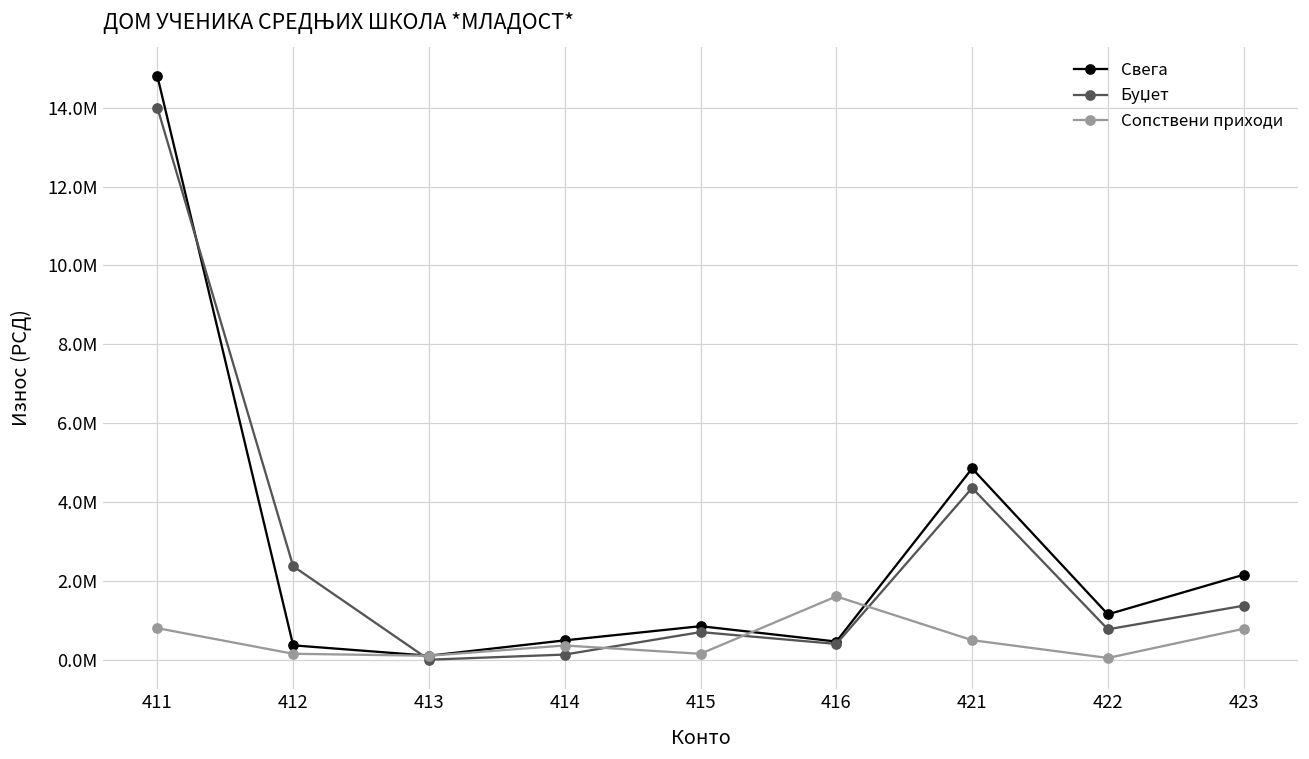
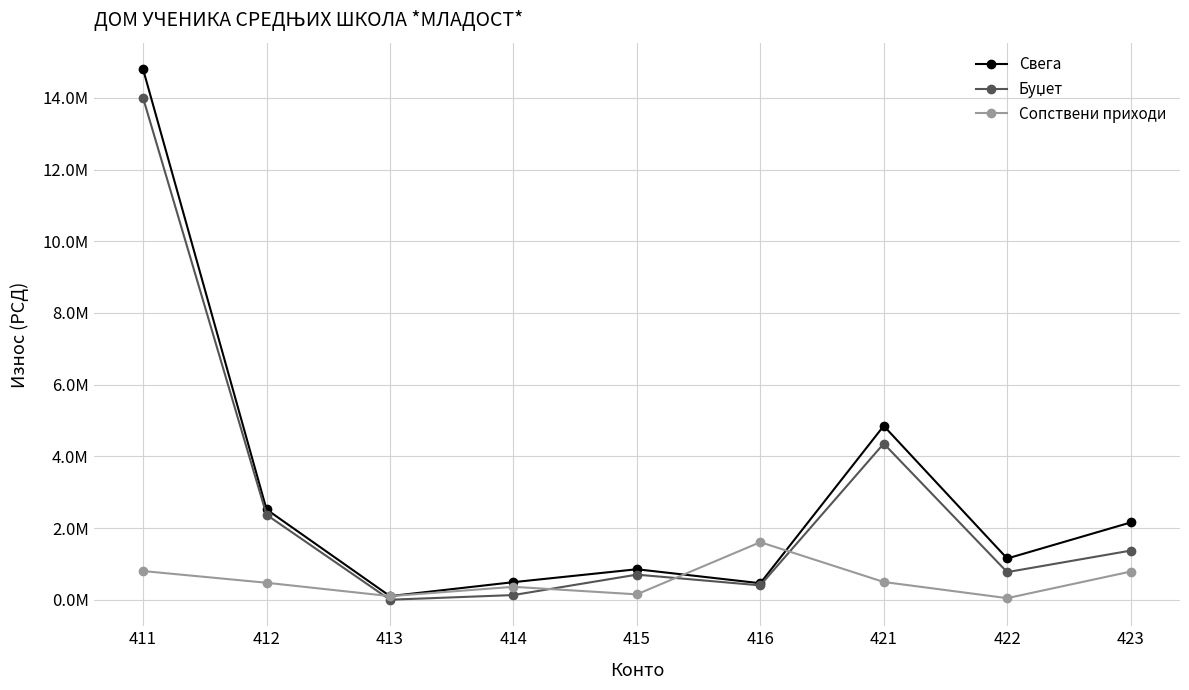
  {
    "Свега": {
      "411": 14800000,
-     "412": 400000,
+     "412": 2500000,
      "414": 500000,
      "415": 900000,
      "421": 4900000,
      "422": 1200000,
      "423": 2200000
    },
    "Буџет": {
      "411": 14000000,
      "412": 2400000,
      "413": 0,
      "414": 100000,
      "415": 700000,
      "421": 4400000,
      "422": 800000,
      "423": 1400000
    },
    "Сопствени приходи": {
      "411": 800000,
-     "412": 200000,
+     "412": 500000,
      "414": 400000,
      "415": 200000,
      "416": 1600000,
      "421": 500000,
      "422": 0,
      "423": 800000
    }
  }
